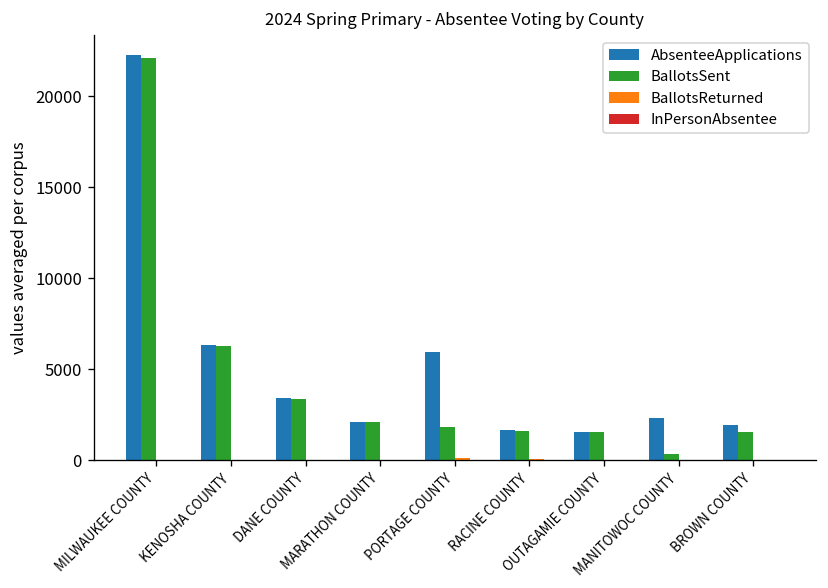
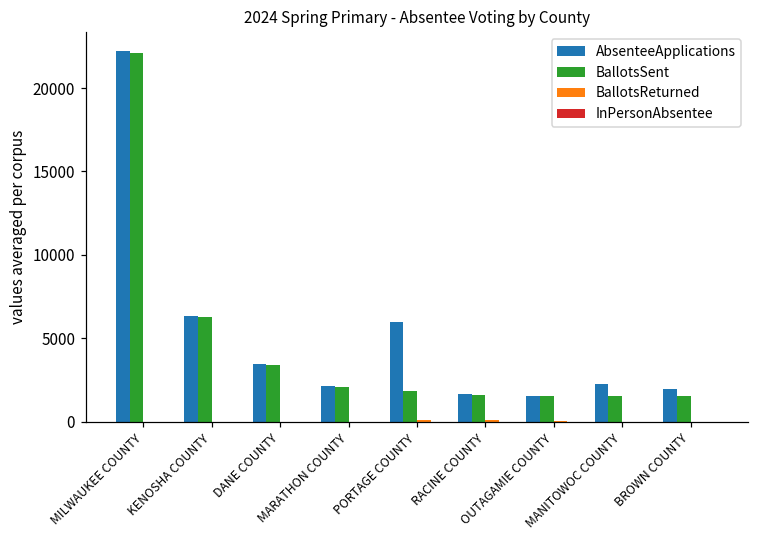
  {
    "AbsenteeApplications": {
      "MILWAUKEE COUNTY": 22200,
      "KENOSHA COUNTY": 6300,
      "DANE COUNTY": 3400,
      "MARATHON COUNTY": 2100,
      "PORTAGE COUNTY": 6000,
      "RACINE COUNTY": 1700,
      "OUTAGAMIE COUNTY": 1600,
      "MANITOWOC COUNTY": 2300,
      "BROWN COUNTY": 1900
    },
    "BallotsSent": {
      "MILWAUKEE COUNTY": 22100,
      "KENOSHA COUNTY": 6300,
      "DANE COUNTY": 3400,
      "MARATHON COUNTY": 2100,
      "PORTAGE COUNTY": 1800,
      "RACINE COUNTY": 1600,
      "OUTAGAMIE COUNTY": 1500,
-     "MANITOWOC COUNTY": 300,
+     "MANITOWOC COUNTY": 1500,
      "BROWN COUNTY": 1600
    },
    "BallotsReturned": {
      "MANITOWOC COUNTY": 0
    },
    "InPersonAbsentee": {
      "MILWAUKEE COUNTY": 0,
      "KENOSHA COUNTY": 0,
      "DANE COUNTY": 0,
      "MARATHON COUNTY": 0,
      "PORTAGE COUNTY": 0,
      "RACINE COUNTY": 0,
      "OUTAGAMIE COUNTY": 0,
      "MANITOWOC COUNTY": 0,
      "BROWN COUNTY": 0
    }
  }
